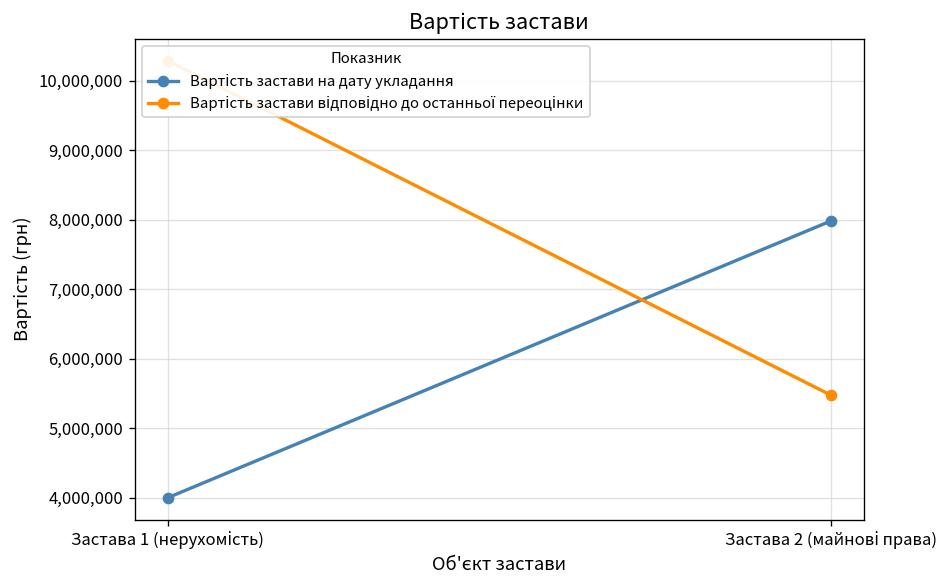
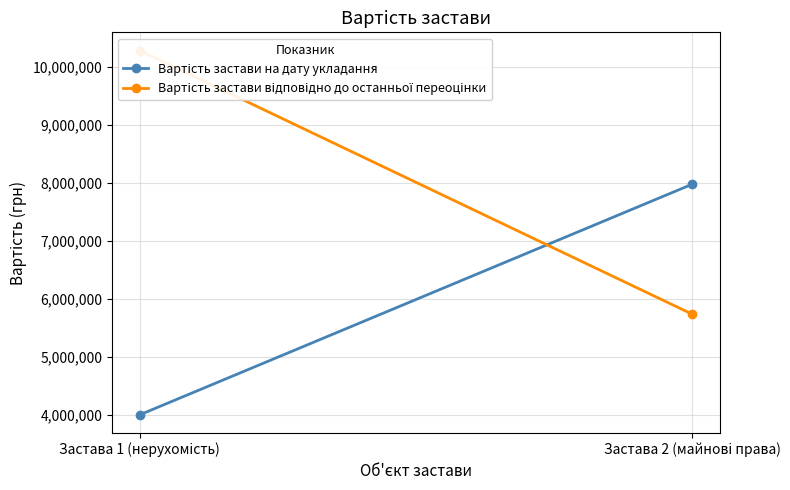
  {
    "Вартість застави на дату укладання": {
      "Застава 1 (нерухомість)": "4,000,000",
      "Застава 2 (майнові права)": "8,000,000"
    },
    "Вартість застави відповідно до останньої переоцінки": {
-     "Застава 2 (майнові права)": "5,500,000"
+     "Застава 2 (майнові права)": "5,700,000"
    }
  }
